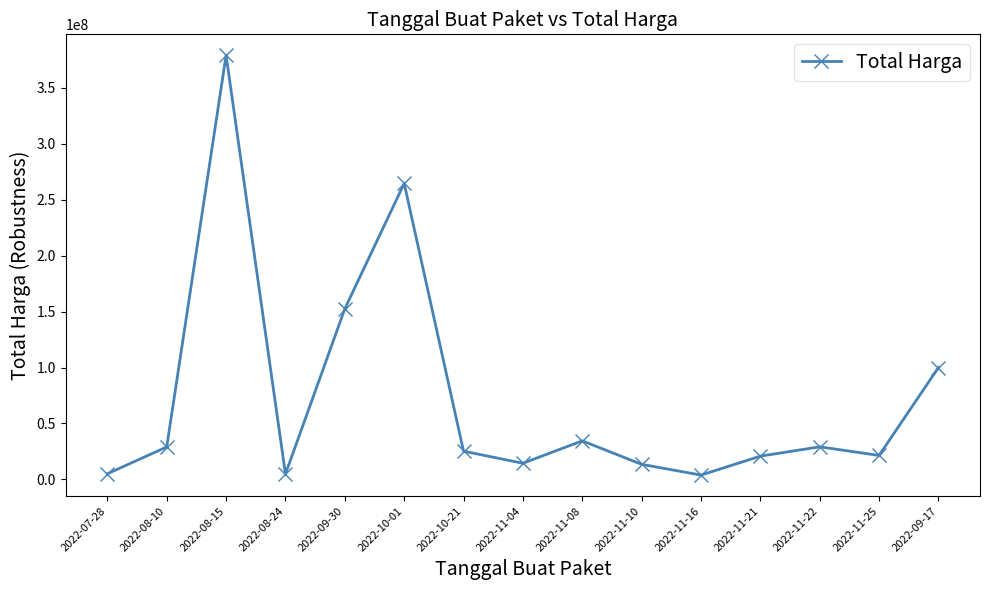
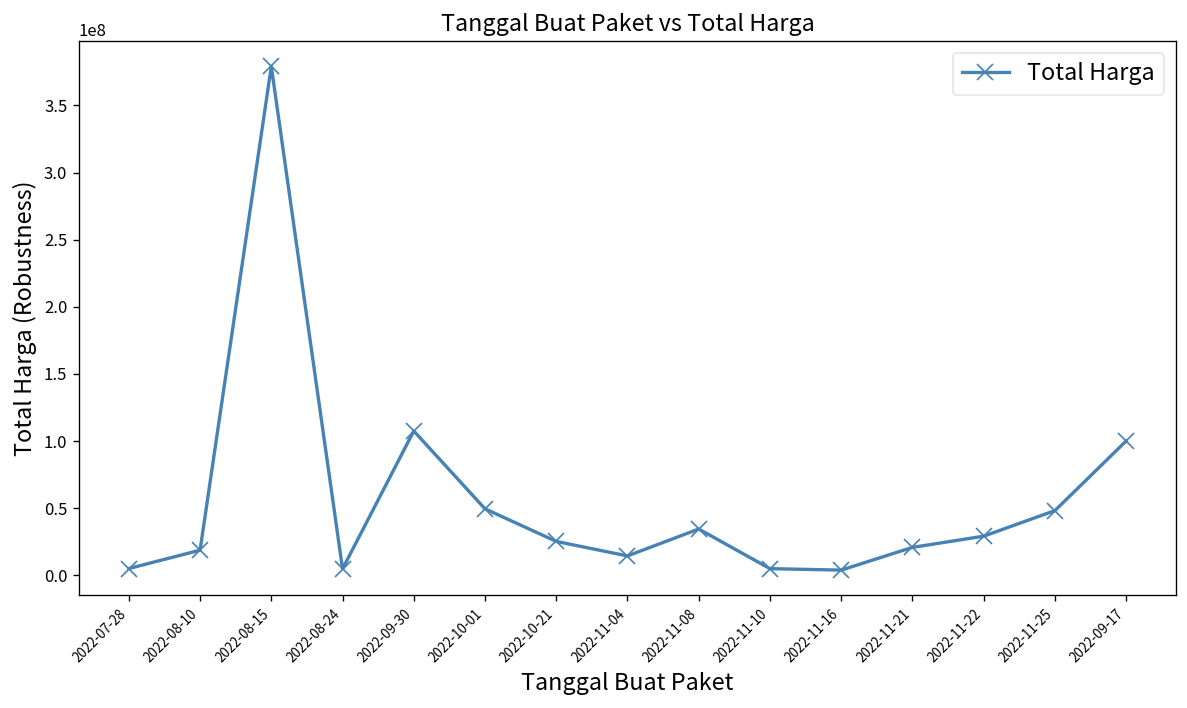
  {
    "2022-07-28": 5000000,
-   "2022-08-10": 29000000,
+   "2022-08-10": 19000000,
    "2022-08-15": 379000000,
    "2022-08-24": 5000000,
-   "2022-09-30": 152000000,
-   "2022-10-01": 265000000,
+   "2022-09-30": 107000000,
+   "2022-10-01": 49000000,
    "2022-10-21": 25000000,
    "2022-11-04": 14000000,
    "2022-11-08": 34000000,
-   "2022-11-10": 13000000,
+   "2022-11-10": 5000000,
    "2022-11-16": 4000000,
    "2022-11-21": 21000000,
    "2022-11-22": 29000000,
-   "2022-11-25": 21000000,
+   "2022-11-25": 48000000,
    "2022-09-17": 100000000
  }
